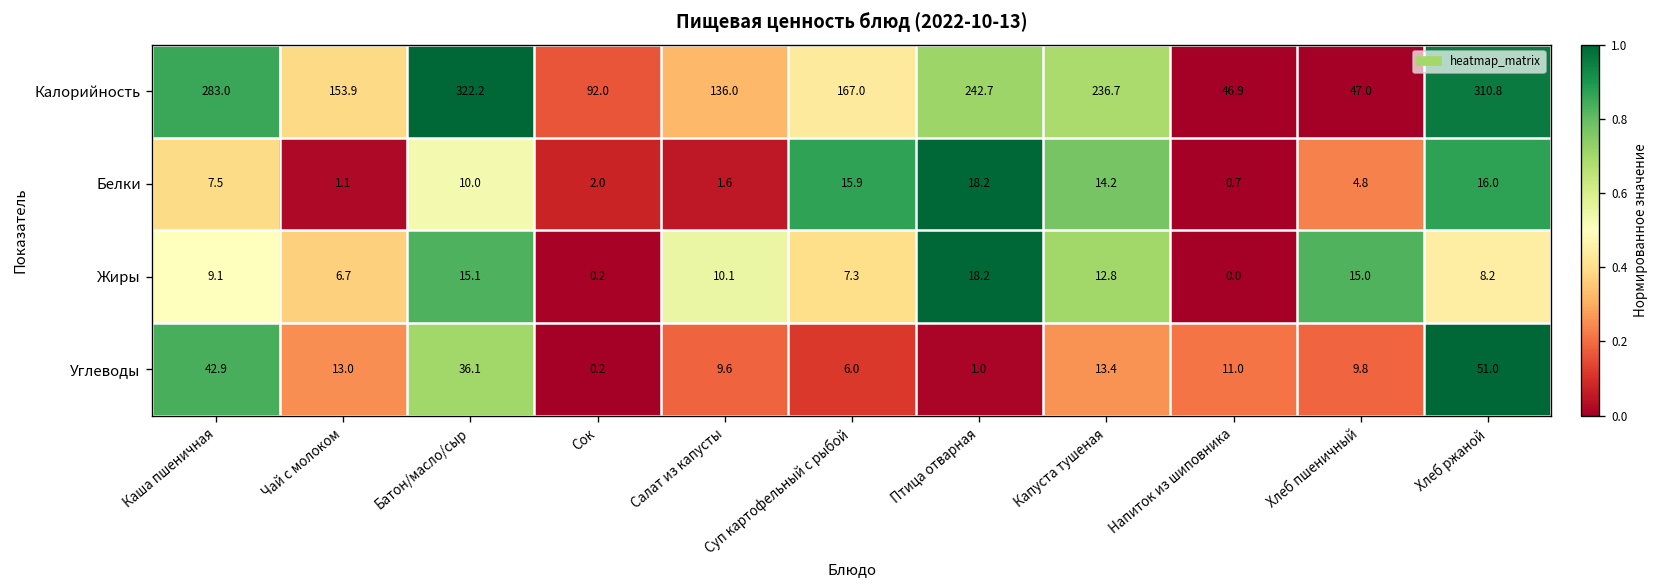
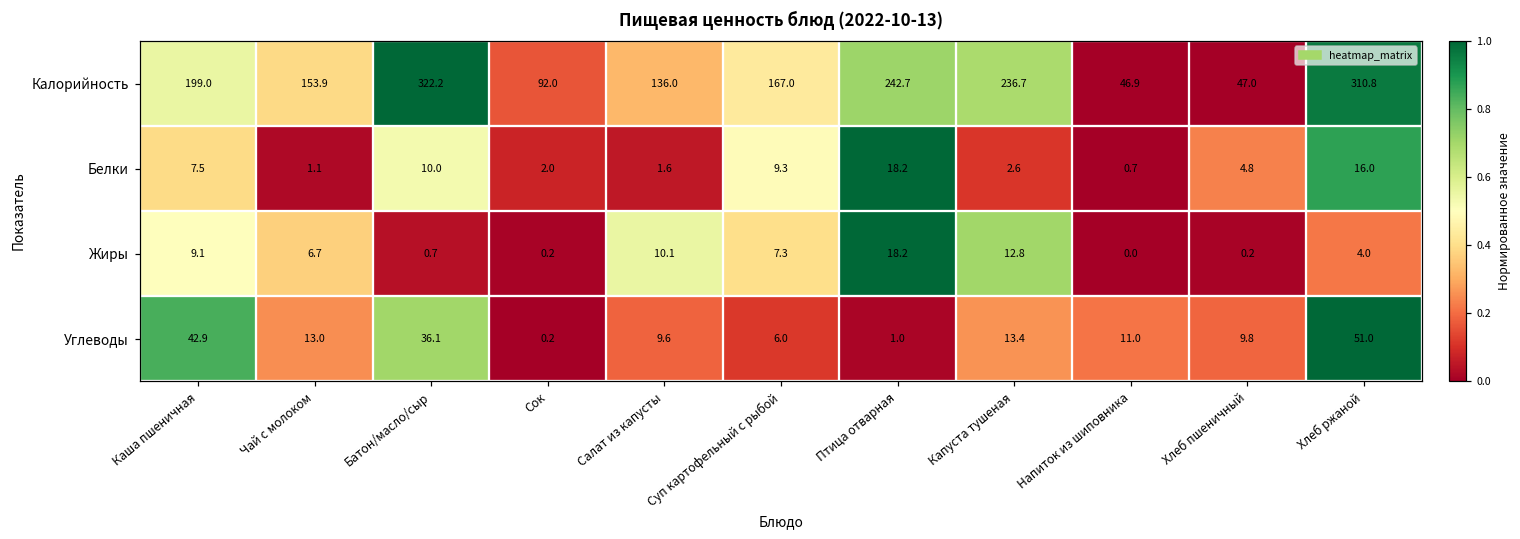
  {
    "Калорийность": {
-     "Каша пшеничная": 283.0,
+     "Каша пшеничная": 199.0,
      "Чай с молоком": 153.9,
      "Батон/масло/сыр": 322.2,
      "Сок": 92.0,
      "Салат из капусты": 136.0,
      "Суп картофельный с рыбой": 167.0,
      "Птица отварная": 242.7,
      "Капуста тушеная": 236.7,
      "Напиток из шиповника": 46.9,
      "Хлеб пшеничный": 47.0,
      "Хлеб ржаной": 310.8
    },
    "Белки": {
      "Каша пшеничная": 7.5,
      "Чай с молоком": 1.1,
      "Батон/масло/сыр": 10.0,
      "Сок": 2.0,
      "Салат из капусты": 1.6,
-     "Суп картофельный с рыбой": 15.9,
+     "Суп картофельный с рыбой": 9.3,
      "Птица отварная": 18.2,
-     "Капуста тушеная": 14.2,
+     "Капуста тушеная": 2.6,
      "Напиток из шиповника": 0.7,
      "Хлеб пшеничный": 4.8,
      "Хлеб ржаной": 16.0
    },
    "Жиры": {
      "Каша пшеничная": 9.1,
      "Чай с молоком": 6.7,
-     "Батон/масло/сыр": 15.1,
+     "Батон/масло/сыр": 0.7,
      "Сок": 0.2,
      "Салат из капусты": 10.1,
      "Суп картофельный с рыбой": 7.3,
      "Птица отварная": 18.2,
      "Капуста тушеная": 12.8,
      "Напиток из шиповника": 0.0,
-     "Хлеб пшеничный": 15.0,
-     "Хлеб ржаной": 8.2
+     "Хлеб пшеничный": 0.2,
+     "Хлеб ржаной": 4.0
    },
    "Углеводы": {
      "Каша пшеничная": 42.9,
      "Чай с молоком": 13.0,
      "Батон/масло/сыр": 36.1,
      "Сок": 0.2,
      "Салат из капусты": 9.6,
      "Суп картофельный с рыбой": 6.0,
      "Птица отварная": 1.0,
      "Капуста тушеная": 13.4,
      "Напиток из шиповника": 11.0,
      "Хлеб пшеничный": 9.8,
      "Хлеб ржаной": 51.0
    }
  }
